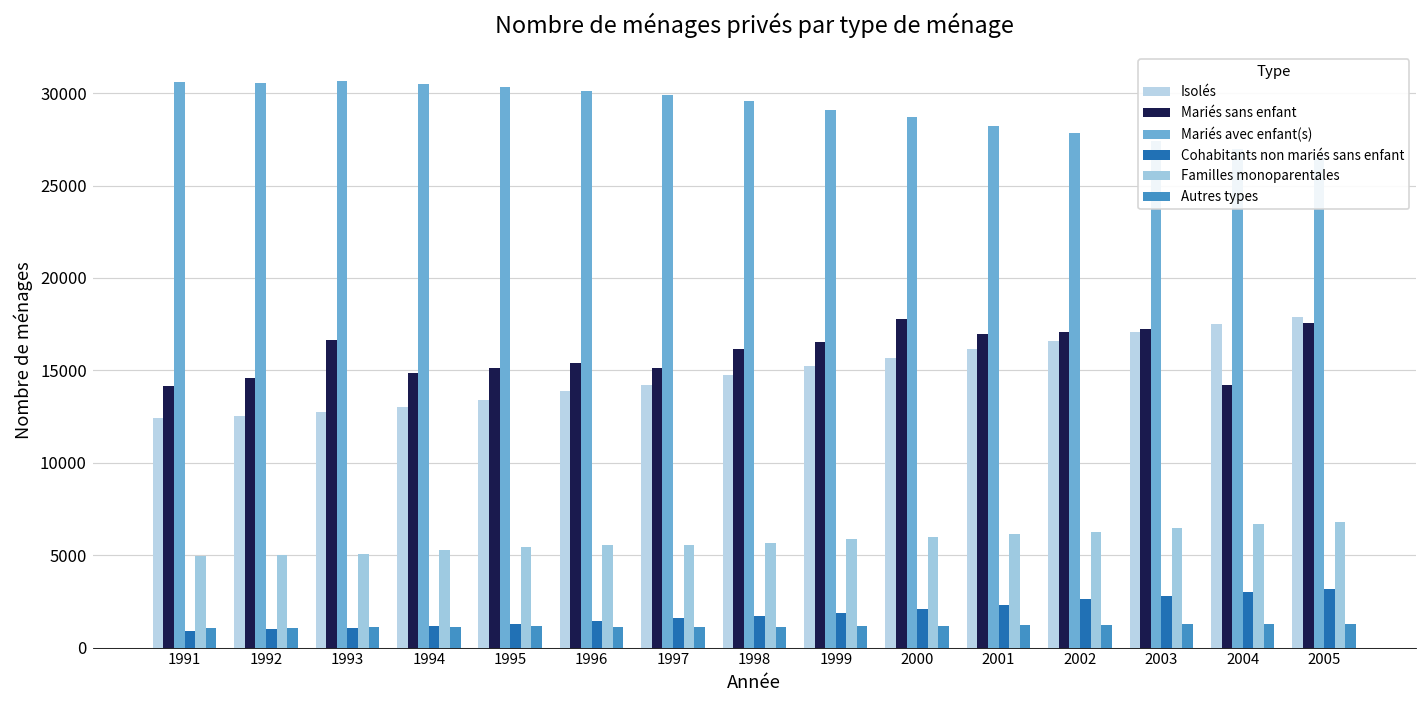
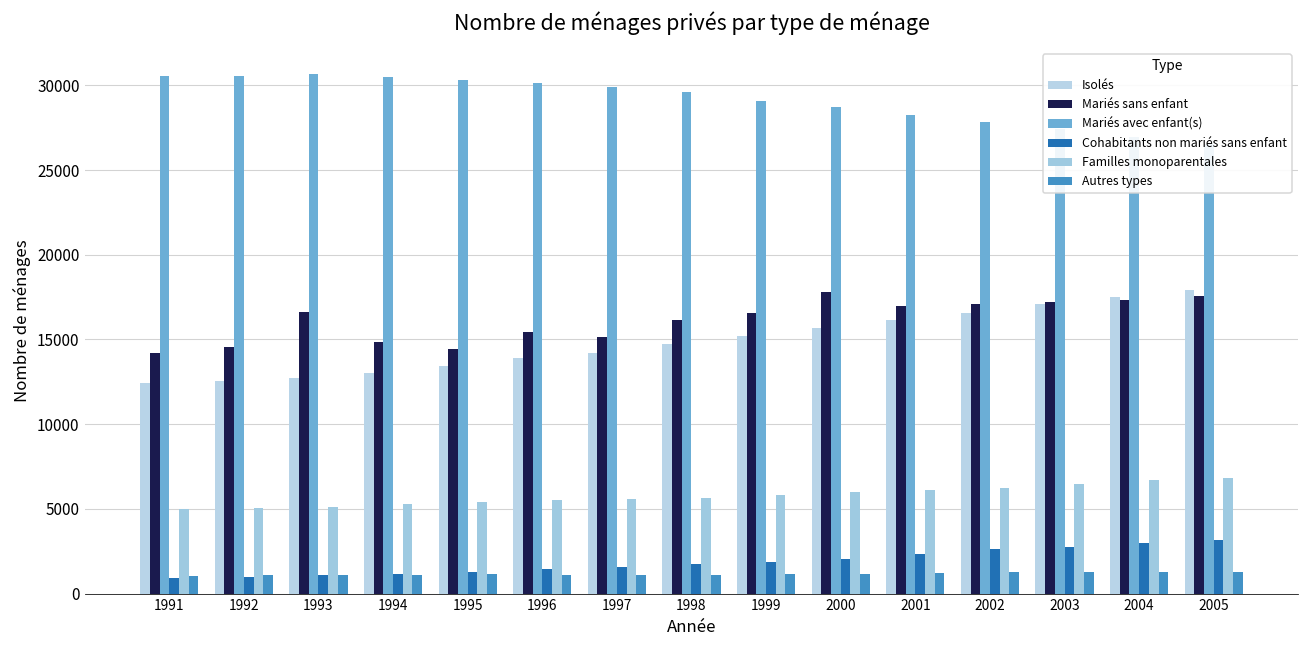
  {
    "Mariés sans enfant": {
      "1991": 14200,
      "1992": 14600,
      "1993": 16600,
      "1994": 14900,
-     "1995": 15100,
+     "1995": 14400,
      "1996": 15400,
      "1997": 15100,
      "1998": 16200,
      "1999": 16500,
      "2000": 17800,
      "2001": 17000,
      "2002": 17100,
      "2003": 17200,
-     "2004": 14200,
+     "2004": 17300,
      "2005": 17500
    }
  }
